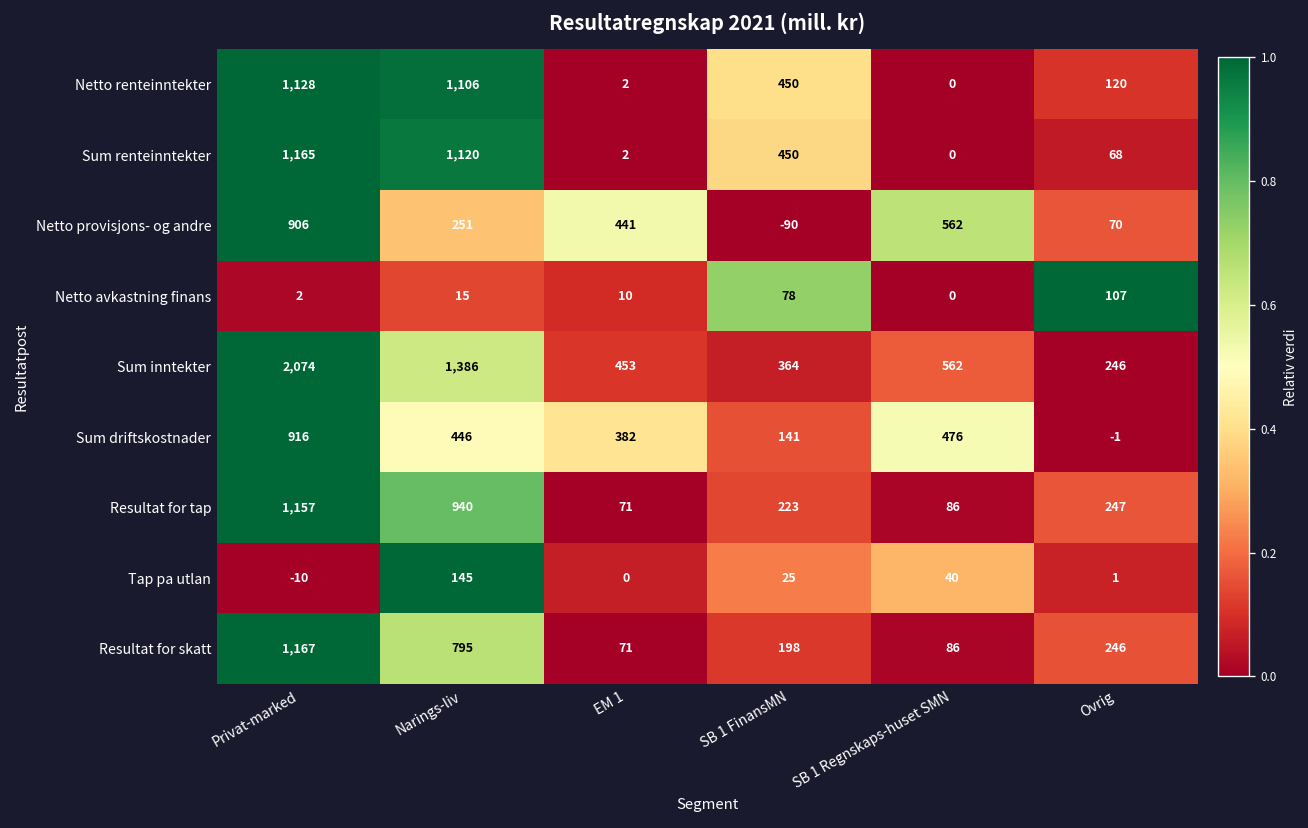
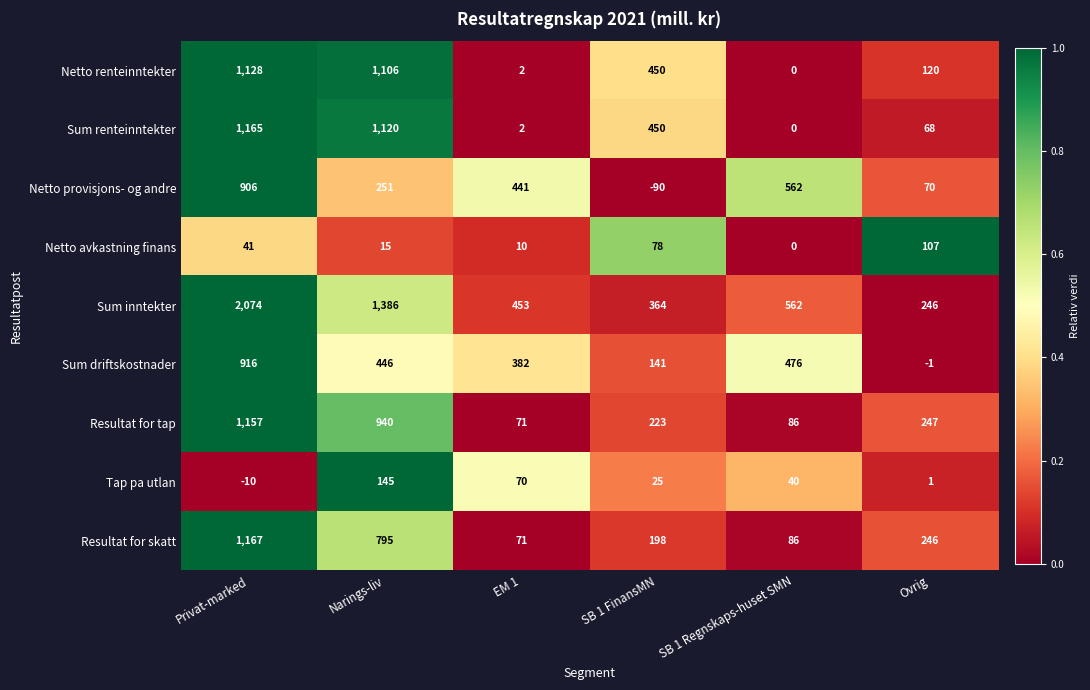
  {
    "Netto renteinntekter": {
      "Privat-marked": "1,128",
      "Narings-liv": "1,106",
      "EM 1": "2",
      "SB 1 FinansMN": "450",
      "SB 1 Regnskaps-huset SMN": "0",
      "Ovrig": "120"
    },
    "Sum renteinntekter": {
      "Privat-marked": "1,165",
      "Narings-liv": "1,120",
      "EM 1": "2",
      "SB 1 FinansMN": "450",
      "SB 1 Regnskaps-huset SMN": "0",
      "Ovrig": "68"
    },
    "Netto provisjons- og andre": {
      "Privat-marked": "906",
      "Narings-liv": "251",
      "EM 1": "441",
      "SB 1 FinansMN": "-90",
      "SB 1 Regnskaps-huset SMN": "562",
      "Ovrig": "70"
    },
    "Netto avkastning finans": {
-     "Privat-marked": "2",
+     "Privat-marked": "41",
      "Narings-liv": "15",
      "EM 1": "10",
      "SB 1 FinansMN": "78",
      "SB 1 Regnskaps-huset SMN": "0",
      "Ovrig": "107"
    },
    "Sum inntekter": {
      "Privat-marked": "2,074",
      "Narings-liv": "1,386",
      "EM 1": "453",
      "SB 1 FinansMN": "364",
      "SB 1 Regnskaps-huset SMN": "562",
      "Ovrig": "246"
    },
    "Sum driftskostnader": {
      "Privat-marked": "916",
      "Narings-liv": "446",
      "EM 1": "382",
      "SB 1 FinansMN": "141",
      "SB 1 Regnskaps-huset SMN": "476",
      "Ovrig": "-1"
    },
    "Resultat for tap": {
      "Privat-marked": "1,157",
      "Narings-liv": "940",
      "EM 1": "71",
      "SB 1 FinansMN": "223",
      "SB 1 Regnskaps-huset SMN": "86",
      "Ovrig": "247"
    },
    "Tap pa utlan": {
      "Privat-marked": "-10",
      "Narings-liv": "145",
-     "EM 1": "0",
+     "EM 1": "70",
      "SB 1 FinansMN": "25",
      "SB 1 Regnskaps-huset SMN": "40",
      "Ovrig": "1"
    },
    "Resultat for skatt": {
      "Privat-marked": "1,167",
      "Narings-liv": "795",
      "EM 1": "71",
      "SB 1 FinansMN": "198",
      "SB 1 Regnskaps-huset SMN": "86",
      "Ovrig": "246"
    }
  }
